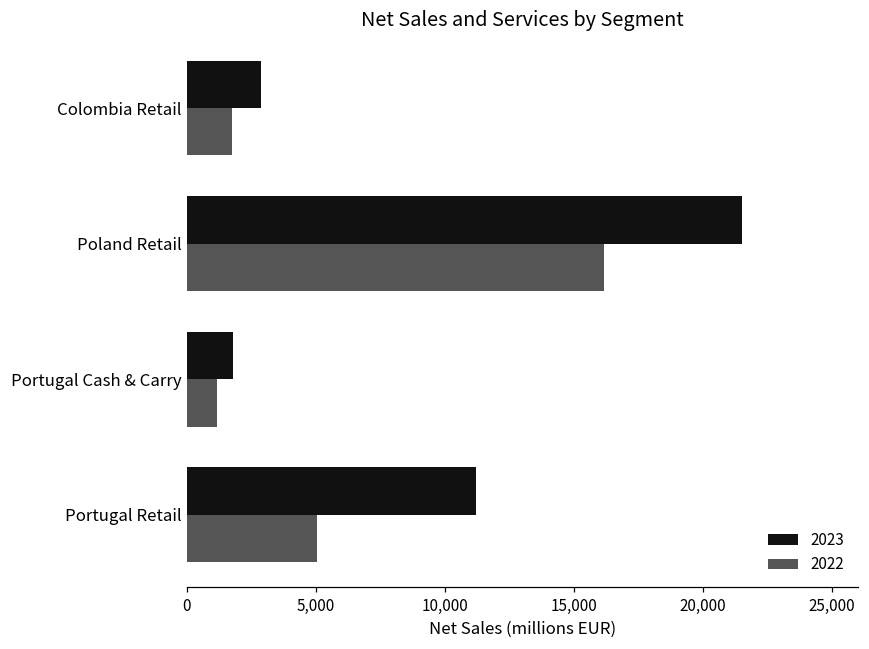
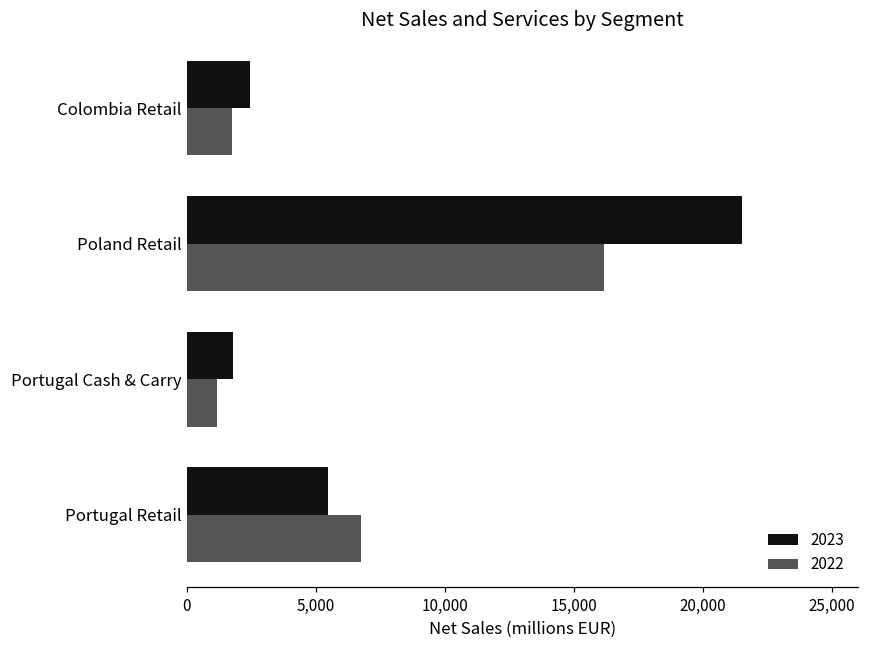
  {
    "2023": {
-     "Colombia Retail": "2,900",
+     "Colombia Retail": "2,400",
      "Poland Retail": "21,500",
      "Portugal Cash & Carry": "1,800",
-     "Portugal Retail": "11,200"
+     "Portugal Retail": "5,500"
    },
    "2022": {
      "Colombia Retail": "1,800",
      "Poland Retail": "16,100",
      "Portugal Cash & Carry": "1,200",
-     "Portugal Retail": "5,000"
+     "Portugal Retail": "6,800"
    }
  }
